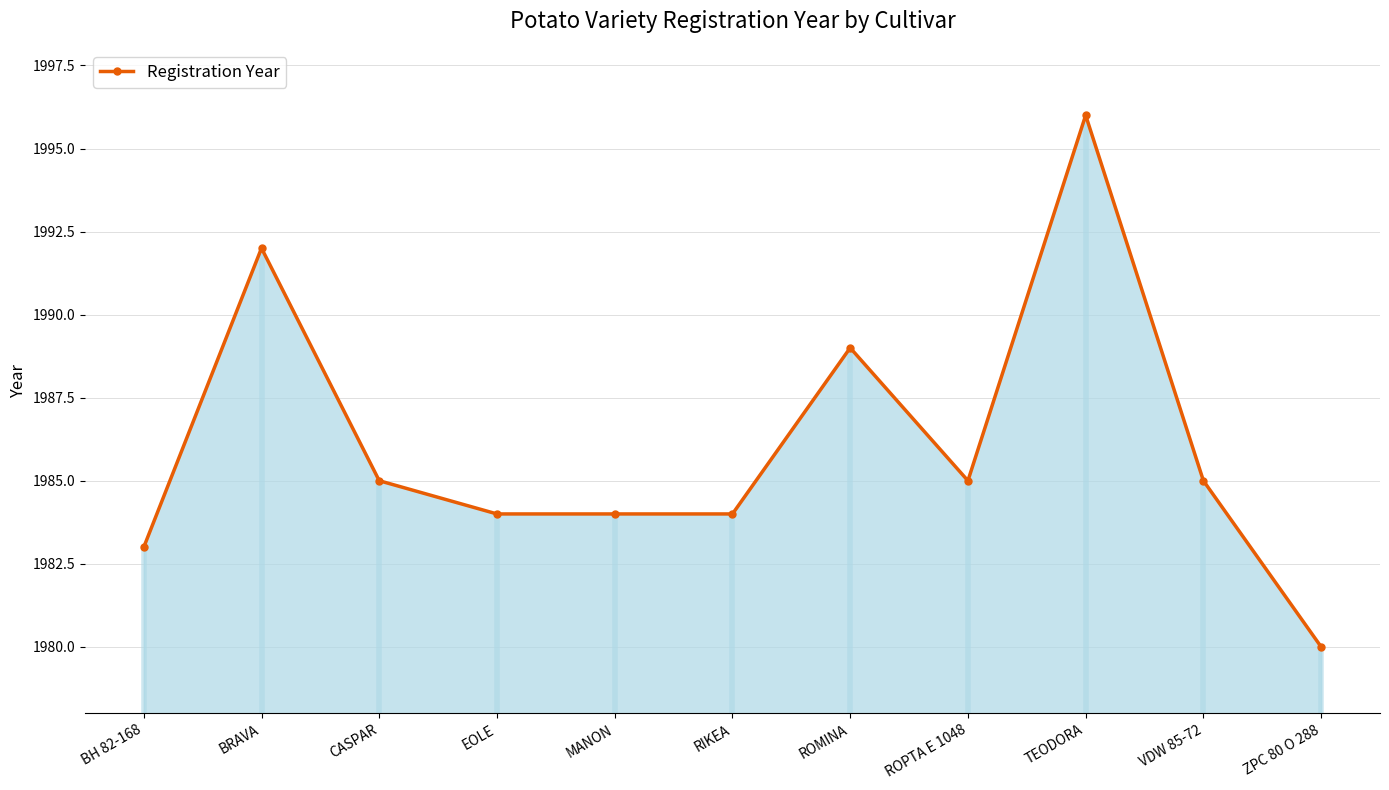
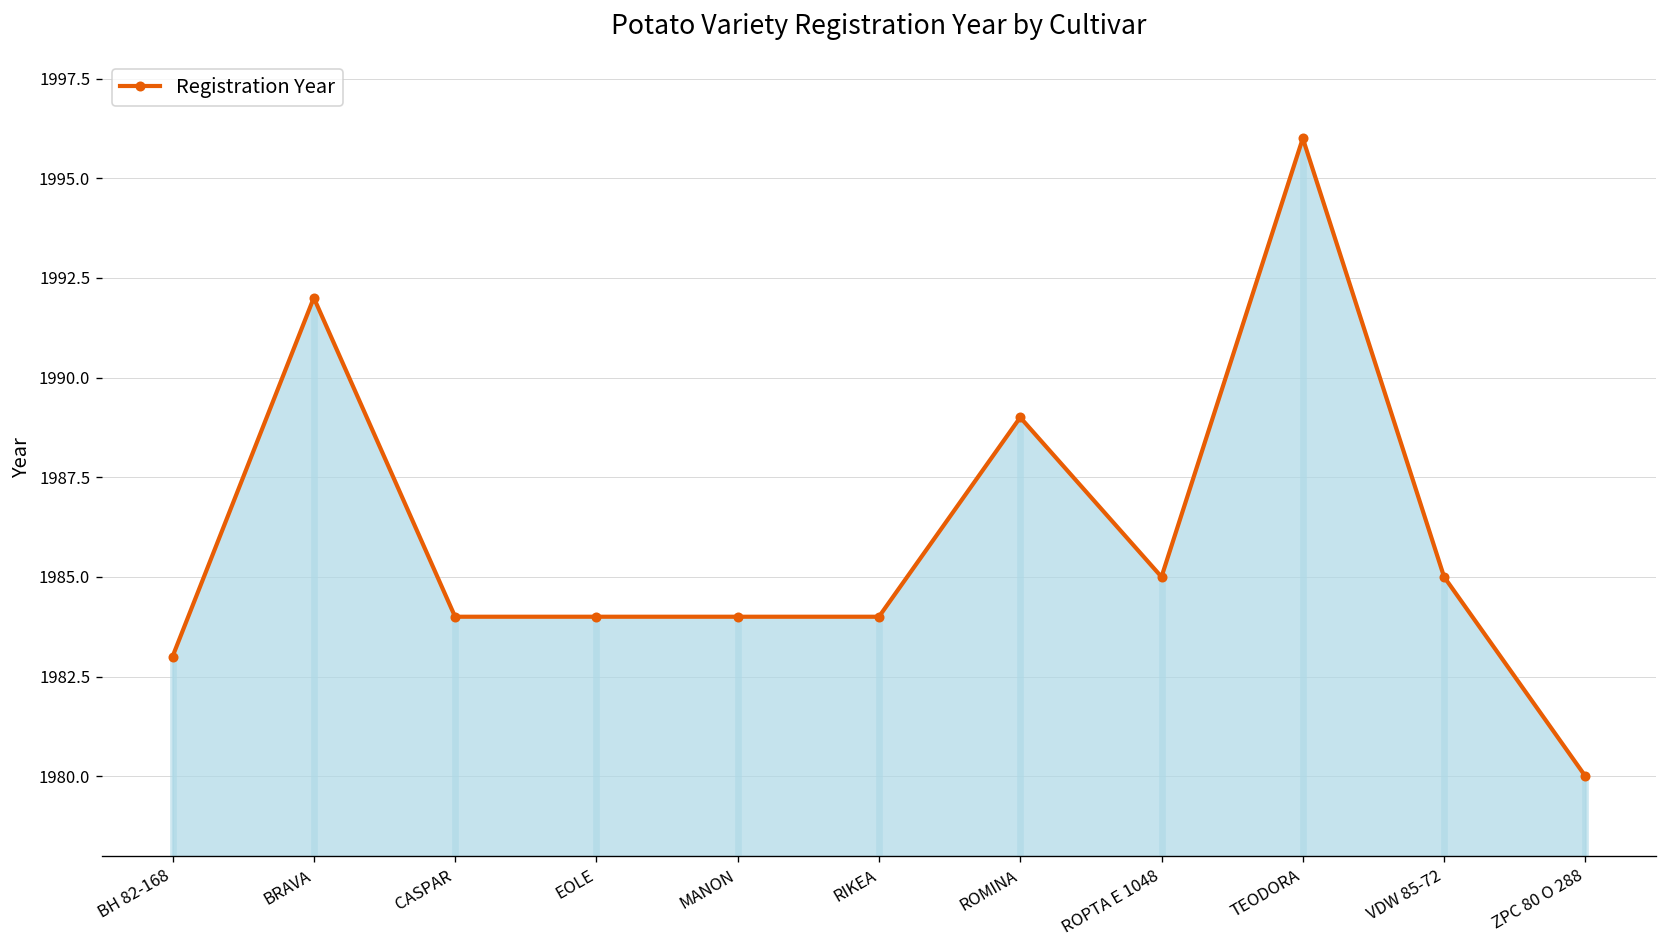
  {
    "BH 82-168": 1983,
    "BRAVA": 1992,
-   "CASPAR": 1985,
+   "CASPAR": 1984,
    "EOLE": 1984,
    "MANON": 1984,
    "RIKEA": 1984,
    "ROMINA": 1989,
    "ROPTA E 1048": 1985,
    "TEODORA": 1996,
    "VDW 85-72": 1985,
    "ZPC 80 O 288": 1980
  }
